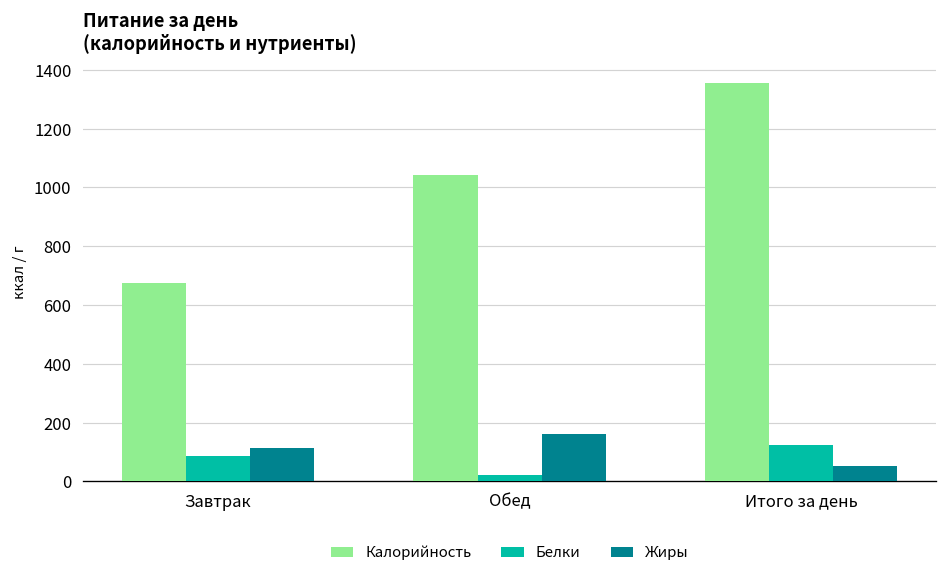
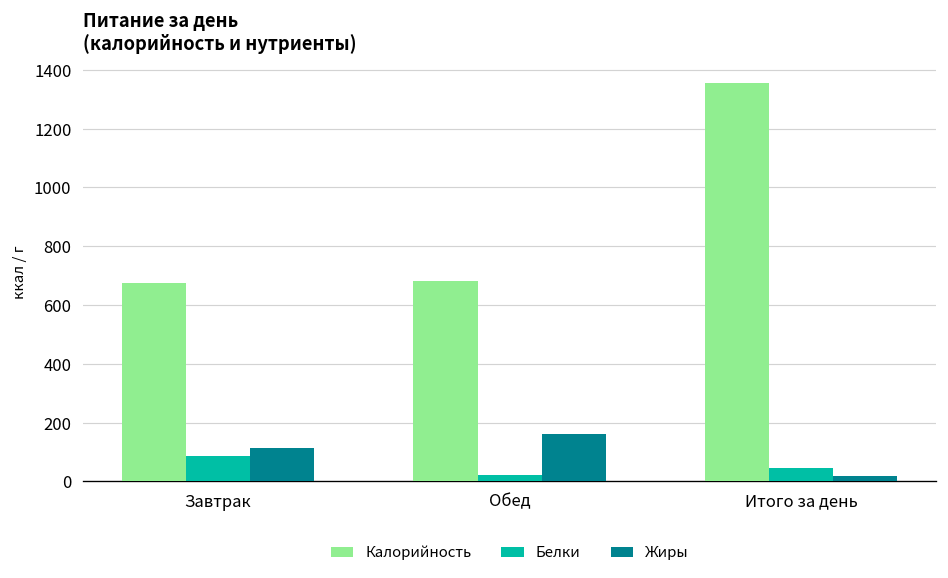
  {
    "Калорийность": {
      "Завтрак": 670,
-     "Обед": 1040,
+     "Обед": 680,
      "Итого за день": 1360
    },
    "Белки": {
      "Завтрак": 90,
      "Обед": 20,
-     "Итого за день": 120
+     "Итого за день": 40
    },
    "Жиры": {
      "Завтрак": 110,
      "Обед": 160,
-     "Итого за день": 50
+     "Итого за день": 20
    }
  }
